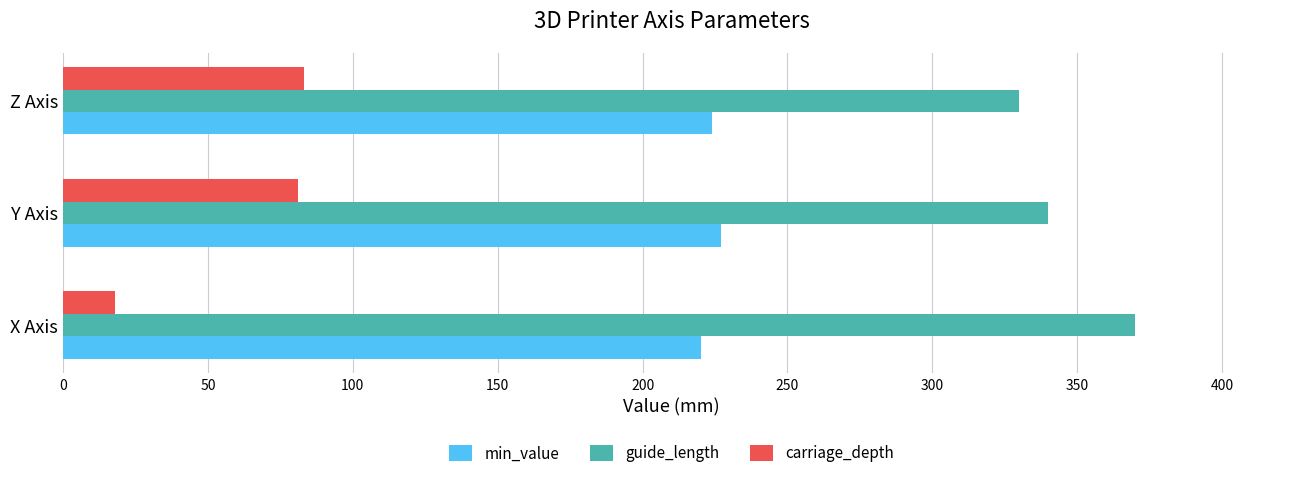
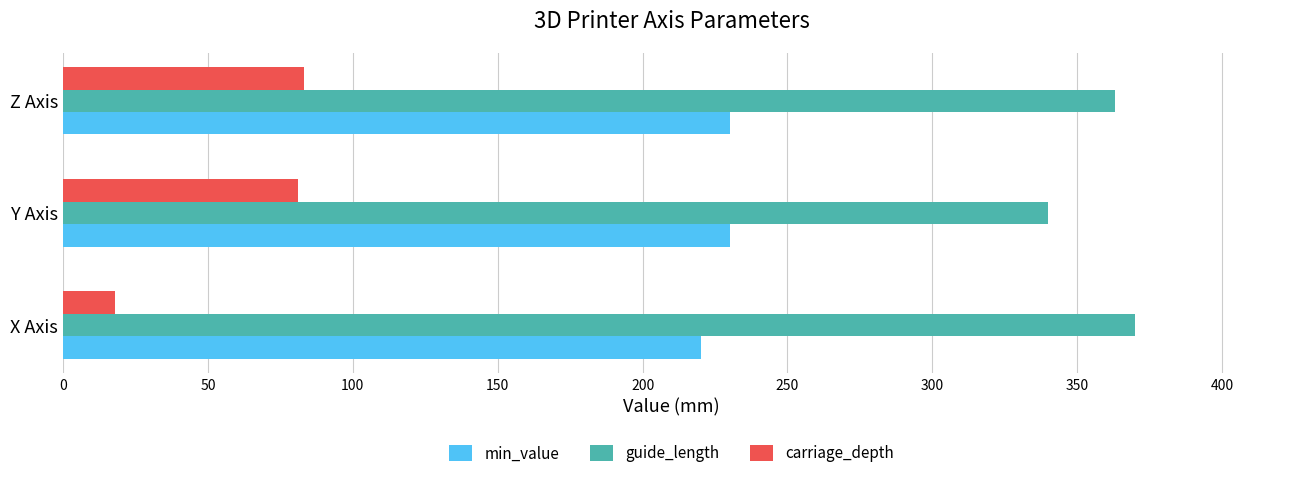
  {
    "min_value": {
-     "Z Axis": 224,
-     "Y Axis": 227,
+     "Z Axis": 230,
+     "Y Axis": 230,
      "X Axis": 220
    },
    "guide_length": {
-     "Z Axis": 330,
+     "Z Axis": 363,
      "Y Axis": 340,
      "X Axis": 370
    },
    "carriage_depth": {
      "Z Axis": 83,
      "Y Axis": 81,
      "X Axis": 18
    }
  }
